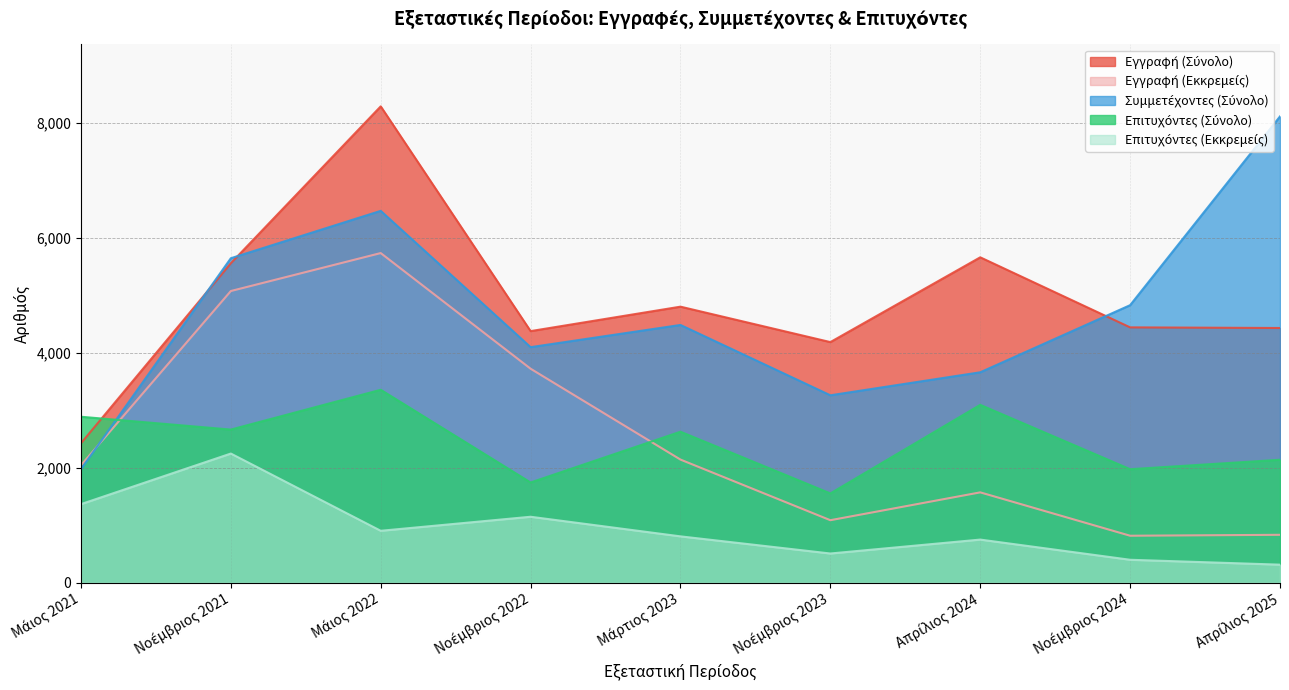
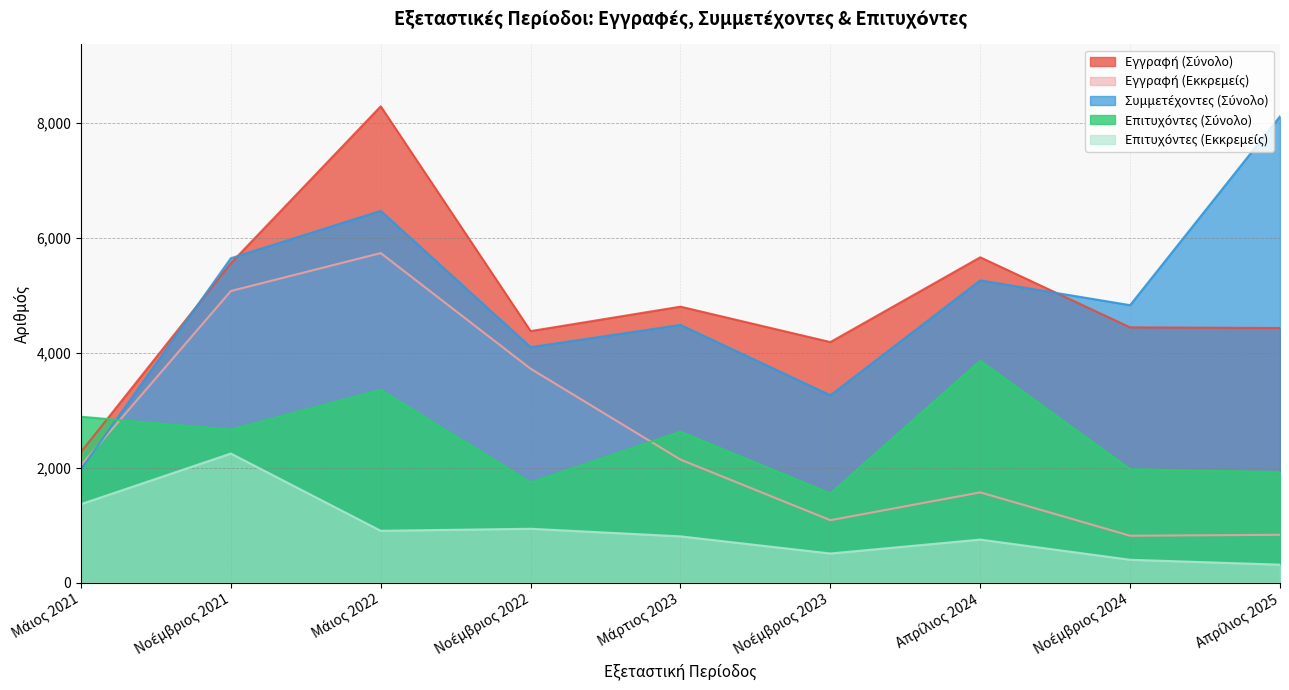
  {
    "Εγγραφή (Σύνολο)": {
-     "Μάιος 2021": "2,400",
+     "Μάιος 2021": "2,300",
      "Νοέμβριος 2021": "5,600",
      "Μάιος 2022": "8,300",
      "Νοέμβριος 2022": "4,400",
      "Μάρτιος 2023": "4,800",
      "Νοέμβριος 2023": "4,200",
      "Απρίλιος 2024": "5,700",
      "Νοέμβριος 2024": "4,400",
      "Απρίλιος 2025": "4,400"
    },
    "Εγγραφή (Εκκρεμείς)": {
      "Μάιος 2021": "2,000",
      "Νοέμβριος 2021": "5,100",
      "Μάιος 2022": "5,700",
      "Νοέμβριος 2022": "3,700",
      "Μάρτιος 2023": "2,100",
      "Νοέμβριος 2023": "1,100",
      "Απρίλιος 2024": "1,600",
      "Νοέμβριος 2024": "800",
      "Απρίλιος 2025": "800"
    },
    "Συμμετέχοντες (Σύνολο)": {
      "Μάιος 2021": "2,000",
      "Νοέμβριος 2021": "5,600",
      "Μάιος 2022": "6,500",
      "Νοέμβριος 2022": "4,100",
      "Μάρτιος 2023": "4,500",
      "Νοέμβριος 2023": "3,300",
-     "Απρίλιος 2024": "3,700",
+     "Απρίλιος 2024": "5,300",
      "Νοέμβριος 2024": "4,800",
      "Απρίλιος 2025": "8,100"
    },
    "Επιτυχόντες (Σύνολο)": {
      "Μάιος 2021": "2,900",
      "Νοέμβριος 2021": "2,700",
      "Μάιος 2022": "3,400",
      "Νοέμβριος 2022": "1,700",
      "Μάρτιος 2023": "2,600",
      "Νοέμβριος 2023": "1,600",
-     "Απρίλιος 2024": "3,100",
+     "Απρίλιος 2024": "3,900",
      "Νοέμβριος 2024": "2,000",
-     "Απρίλιος 2025": "2,100"
+     "Απρίλιος 2025": "1,900"
    },
    "Επιτυχόντες (Εκκρεμείς)": {
      "Μάιος 2021": "1,400",
      "Νοέμβριος 2021": "2,200",
      "Μάιος 2022": "900",
-     "Νοέμβριος 2022": "1,100",
+     "Νοέμβριος 2022": "900",
      "Μάρτιος 2023": "800",
      "Νοέμβριος 2023": "500",
      "Απρίλιος 2024": "700",
      "Νοέμβριος 2024": "400",
      "Απρίλιος 2025": "300"
    }
  }
